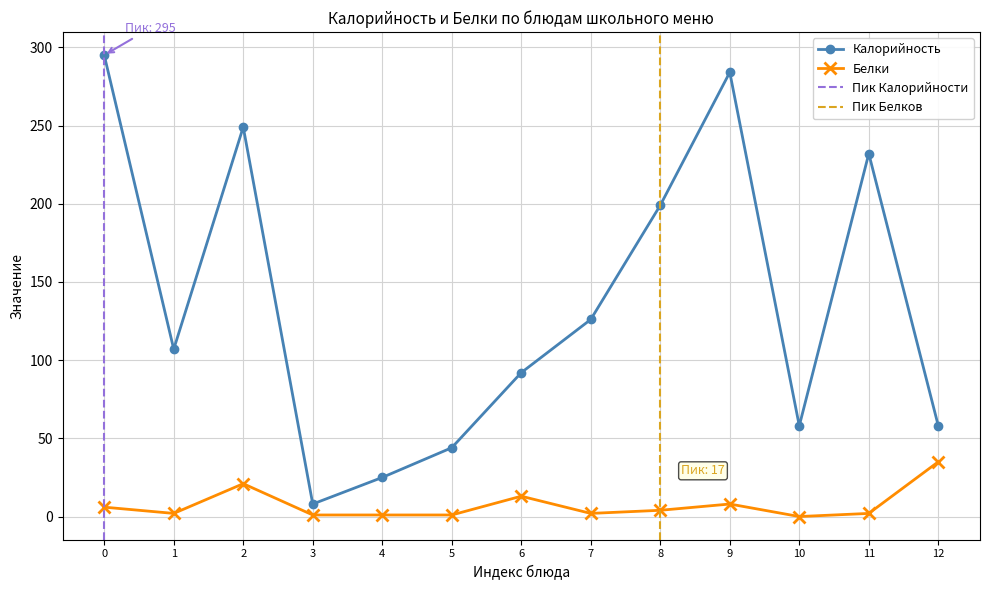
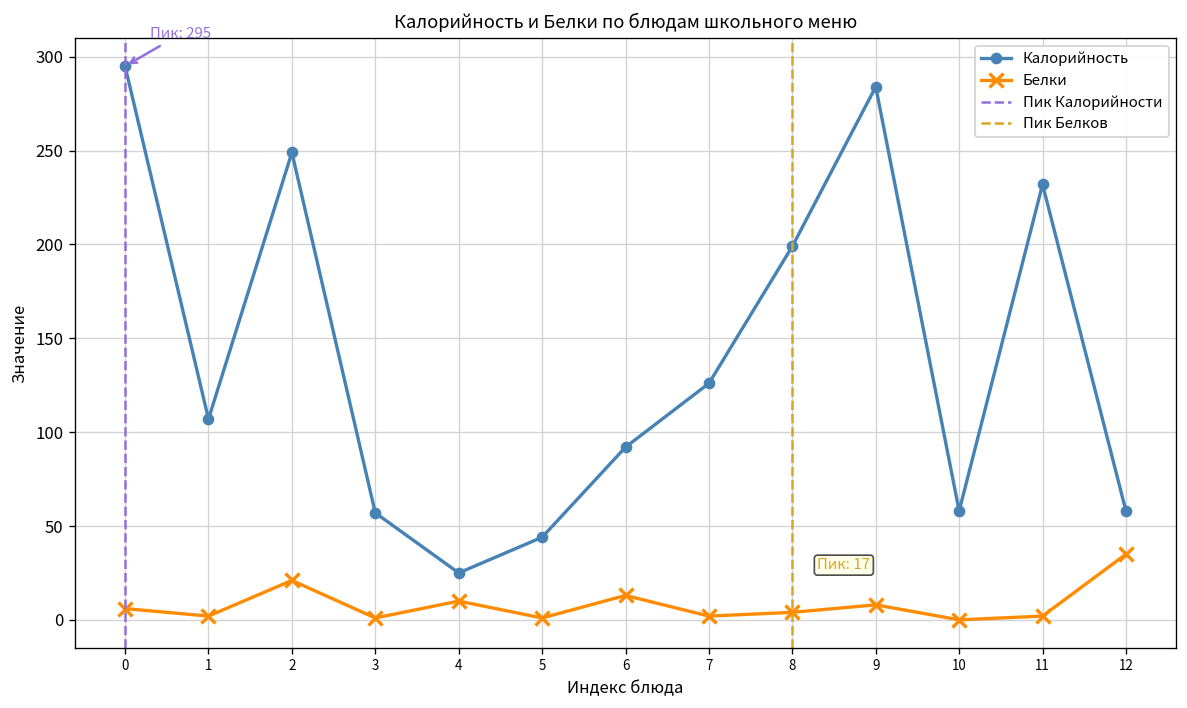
  {
    "Калорийность": {
      "1": 107,
      "2": 249,
-     "3": 8,
+     "3": 57,
      "4": 25,
      "5": 44,
      "6": 92,
      "7": 126,
      "8": 199,
      "9": 284,
      "10": 58,
      "11": 232,
      "12": 58
    },
    "Белки": {
      "0": 6,
      "1": 2,
      "2": 21,
      "3": 1,
-     "4": 1,
+     "4": 10,
      "5": 1,
      "6": 13,
      "7": 2,
      "8": 4,
      "9": 8,
      "10": 0,
      "11": 2,
      "12": 35
    }
  }
